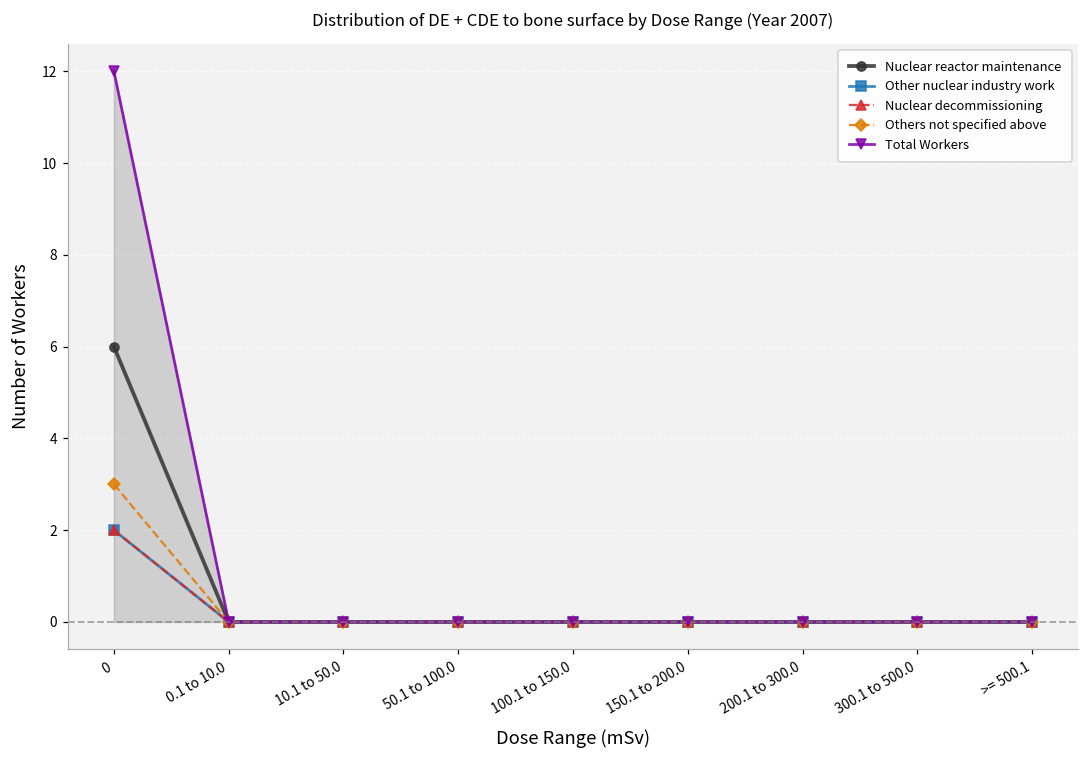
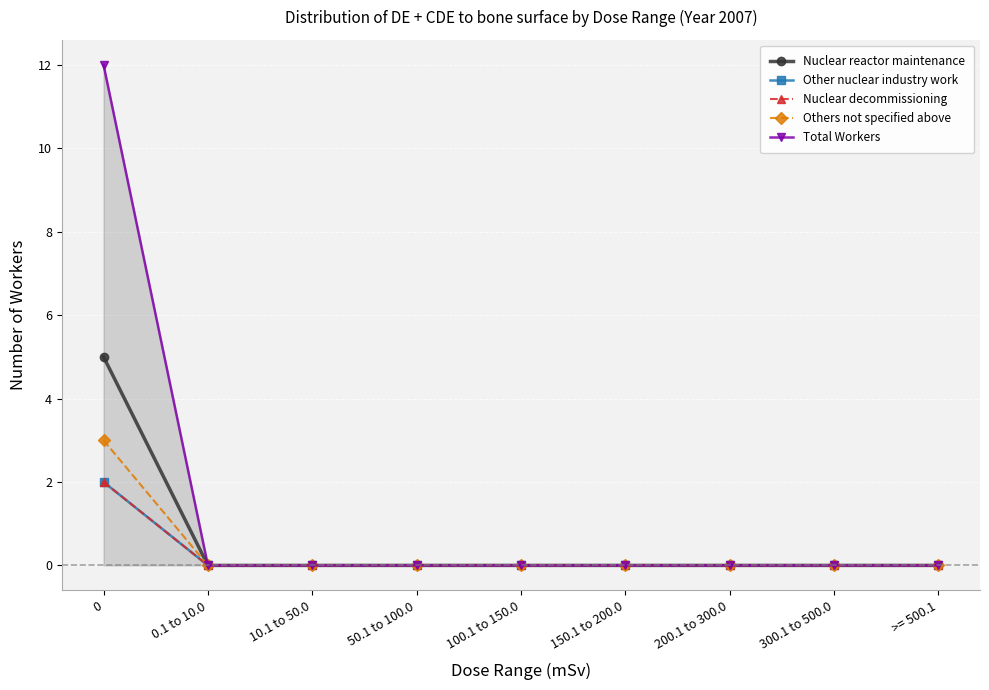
  {
    "Nuclear reactor maintenance": {
-     "0": 6
+     "0": 5
    },
    "Nuclear decommissioning": {
      "0": 2
    },
    "Others not specified above": {
      "0": 3
    },
    "Total Workers": {
      "0": 12
    }
  }
